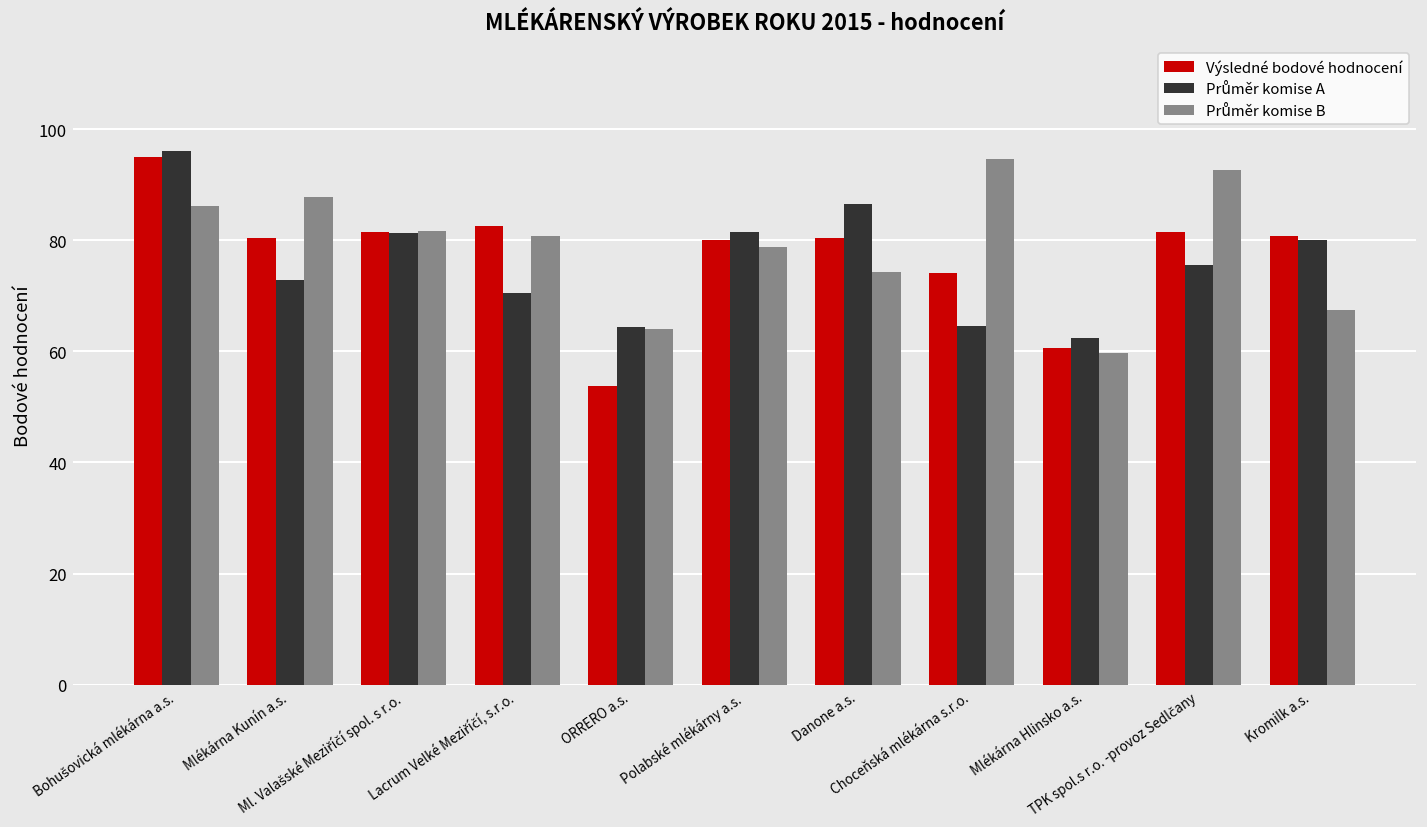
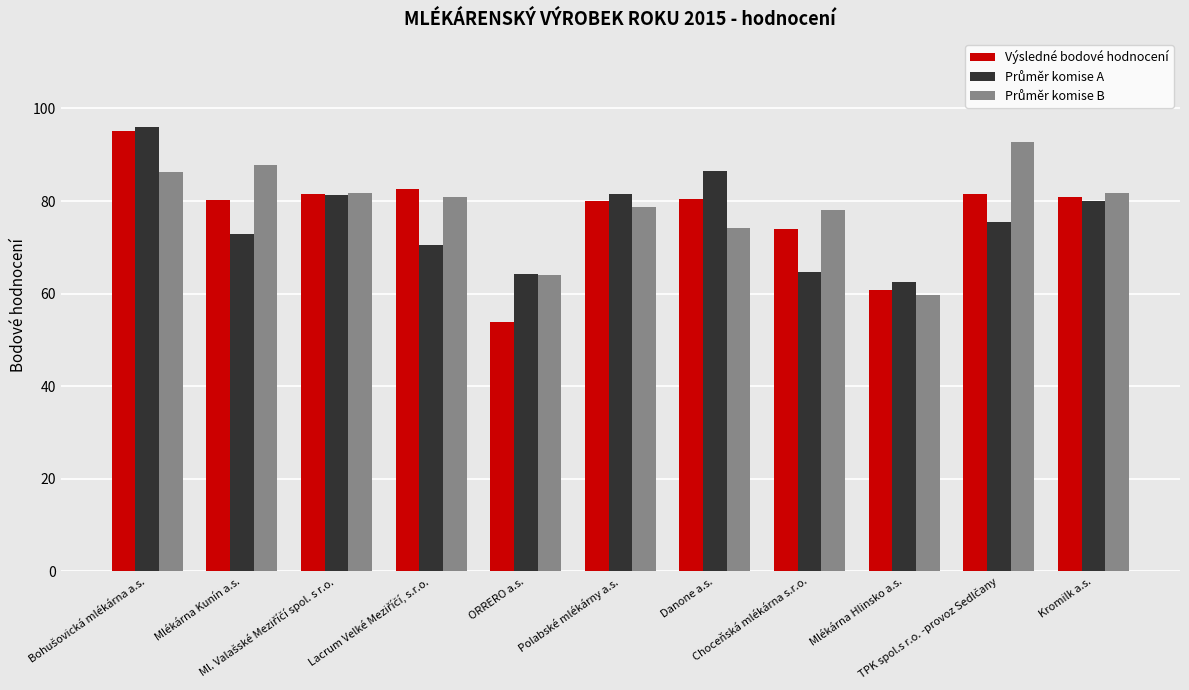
  {
    "Výsledné bodové hodnocení": {
      "Bohušovická mlékárna a.s.": 95,
      "Mlékárna Kunín a.s.": 80,
      "Ml. Valašské Meziříčí spol. s r.o.": 81,
      "Lacrum Velké Meziříčí, s.r.o.": 83,
      "ORRERO a.s.": 54,
      "Polabské mlékárny a.s.": 80,
      "Danone a.s.": 80,
      "Choceňská mlékárna s.r.o.": 74,
      "Mlékárna Hlinsko a.s.": 61,
      "TPK spol.s r.o. -provoz Sedlčany": 82,
      "Kromilk a.s.": 81
    },
    "Průměr komise A": {
      "Bohušovická mlékárna a.s.": 96,
      "Mlékárna Kunín a.s.": 73,
      "Ml. Valašské Meziříčí spol. s r.o.": 81,
      "Lacrum Velké Meziříčí, s.r.o.": 70,
      "ORRERO a.s.": 64,
      "Polabské mlékárny a.s.": 81,
      "Danone a.s.": 87,
      "Choceňská mlékárna s.r.o.": 65,
      "Mlékárna Hlinsko a.s.": 62,
      "TPK spol.s r.o. -provoz Sedlčany": 76,
      "Kromilk a.s.": 80
    },
    "Průměr komise B": {
      "Bohušovická mlékárna a.s.": 86,
      "Mlékárna Kunín a.s.": 88,
      "Ml. Valašské Meziříčí spol. s r.o.": 82,
      "Lacrum Velké Meziříčí, s.r.o.": 81,
      "ORRERO a.s.": 64,
      "Polabské mlékárny a.s.": 79,
      "Danone a.s.": 74,
-     "Choceňská mlékárna s.r.o.": 95,
+     "Choceňská mlékárna s.r.o.": 78,
      "Mlékárna Hlinsko a.s.": 60,
      "TPK spol.s r.o. -provoz Sedlčany": 93,
-     "Kromilk a.s.": 67
+     "Kromilk a.s.": 82
    }
  }
